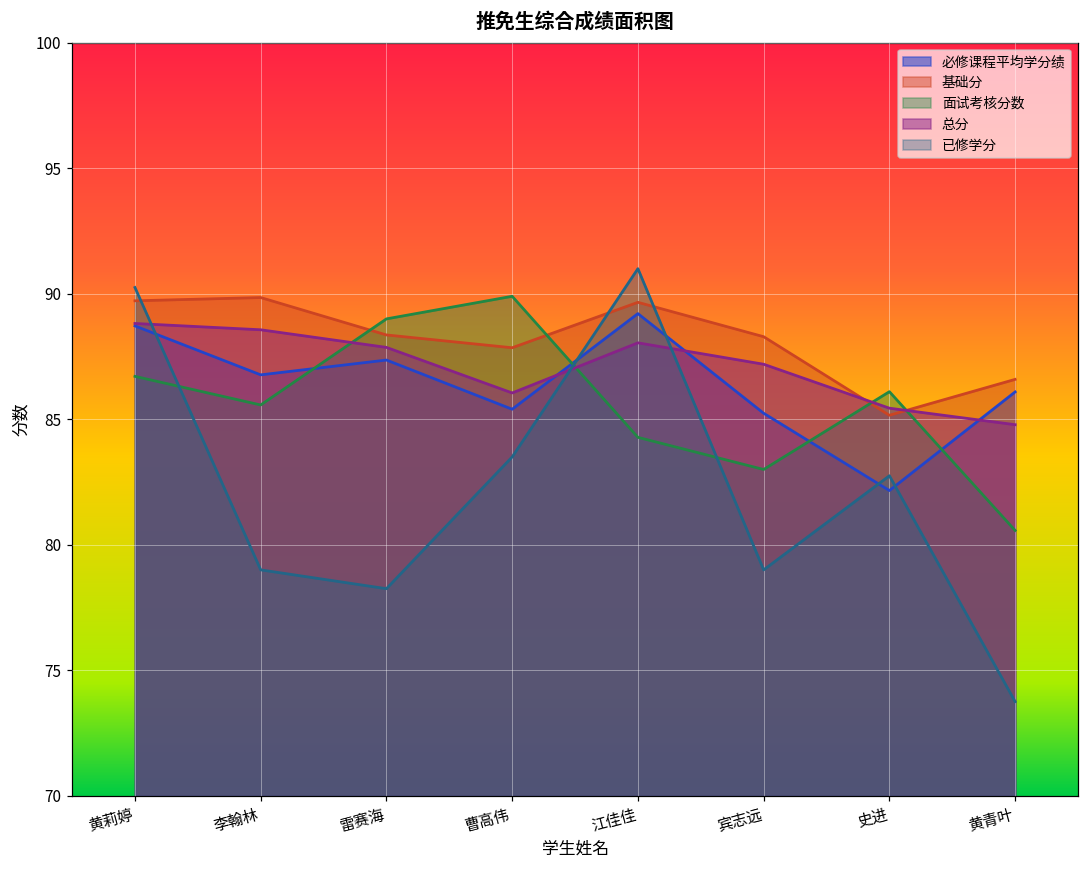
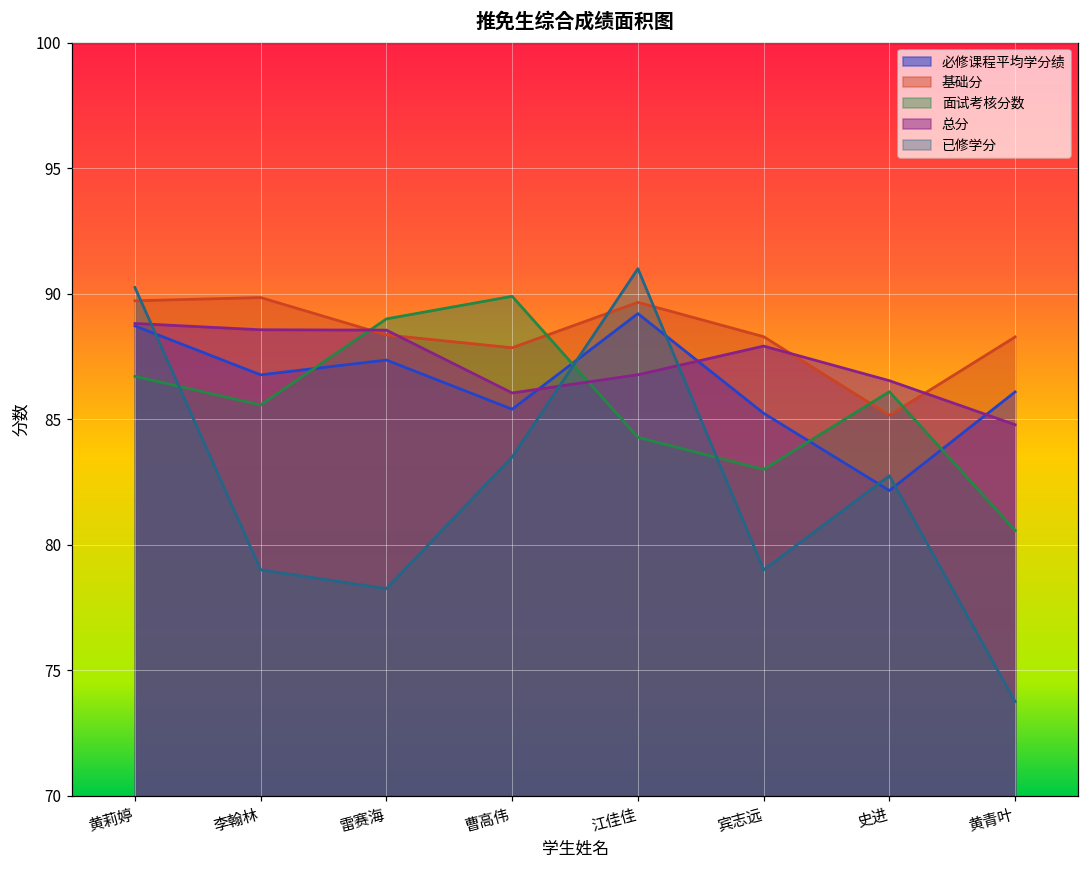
  {
    "必修课程平均学分绩": {
      "李翰林": 86.8,
      "雷赛海": 87.4,
      "曹高伟": 85.4,
      "江佳佳": 89.2,
      "宾志远": 85.2,
      "史进": 82.2,
      "黄青叶": 86.1
    },
    "基础分": {
      "黄莉婷": 89.7,
      "李翰林": 89.9,
      "雷赛海": 88.4,
      "曹高伟": 87.9,
      "江佳佳": 89.7,
      "宾志远": 88.3,
      "史进": 85.2,
-     "黄青叶": 86.6
+     "黄青叶": 88.3
    },
    "总分": {
      "李翰林": 88.6,
-     "雷赛海": 87.9,
+     "雷赛海": 88.6,
      "曹高伟": 86.0,
-     "江佳佳": 88.0,
-     "宾志远": 87.2,
-     "史进": 85.4,
+     "江佳佳": 86.8,
+     "宾志远": 87.9,
+     "史进": 86.5,
      "黄青叶": 84.8
    }
  }
